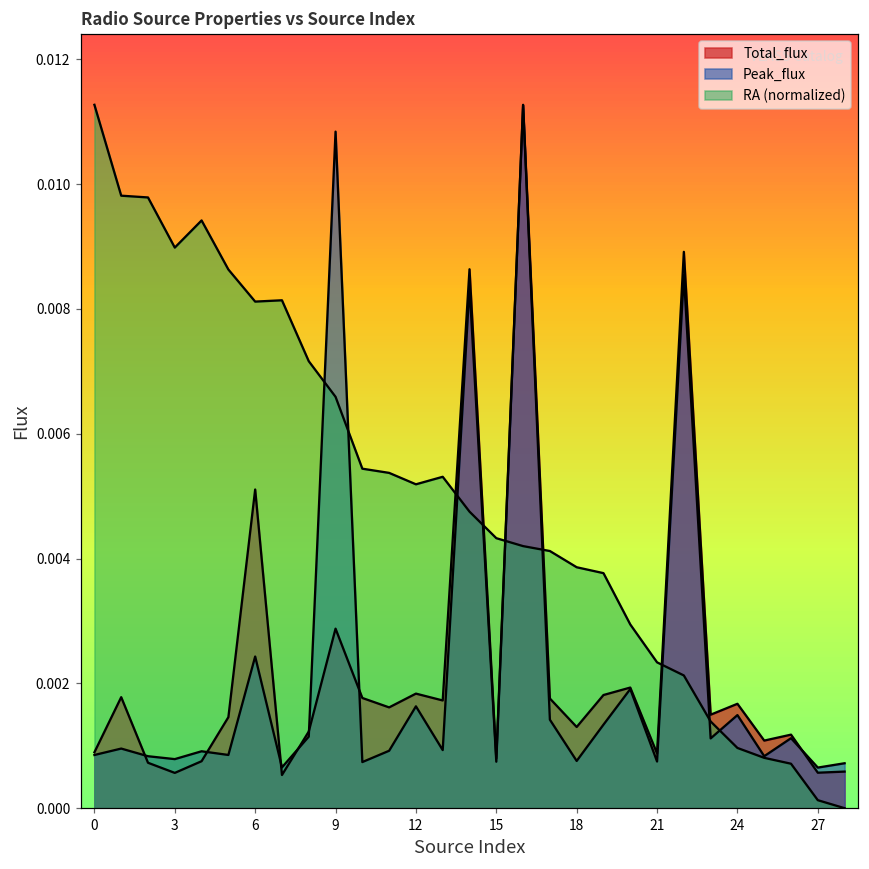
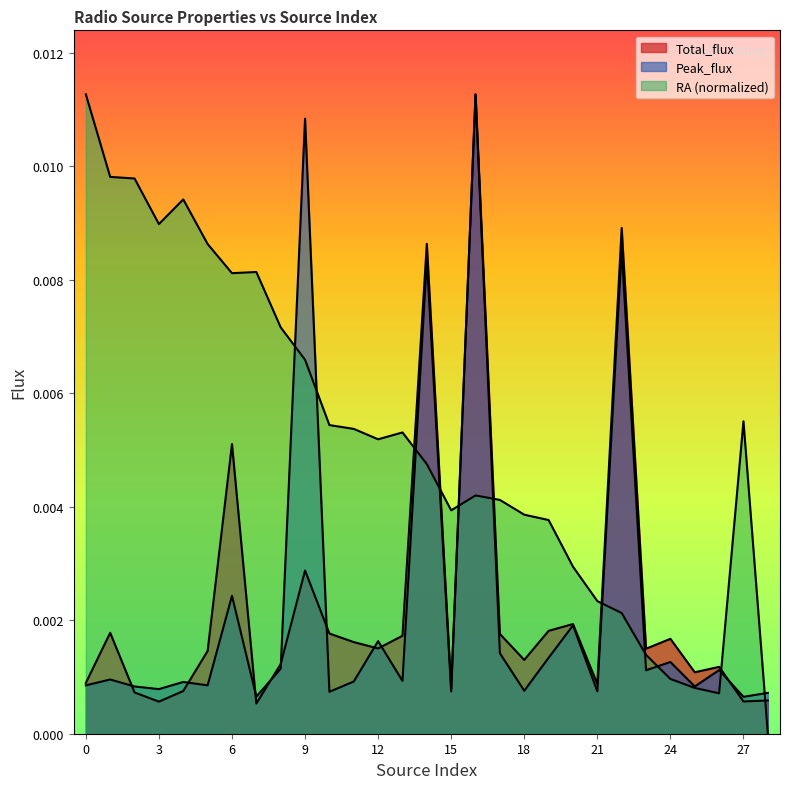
  {
    "Total_flux": {
      "3": 0.0006,
      "6": 0.0051,
      "9": 0.0029,
-     "12": 0.0018,
+     "12": 0.0015,
      "15": 0.0008,
      "18": 0.0013,
      "21": 0.0009,
      "24": 0.0017,
      "27": 0.0006
    },
    "Peak_flux": {
      "3": 0.0008,
      "6": 0.0024,
      "9": 0.0108,
      "12": 0.0016,
      "15": 0.0007,
      "18": 0.0008,
      "21": 0.0007,
-     "24": 0.0015,
+     "24": 0.0013,
      "27": 0.0007
    },
    "RA (normalized)": {
      "0": 0.0113,
      "3": 0.0090,
      "6": 0.0081,
      "9": 0.0066,
      "12": 0.0052,
-     "15": 0.0043,
+     "15": 0.0039,
      "18": 0.0039,
      "21": 0.0023,
      "24": 0.0010,
-     "27": 0.0001
+     "27": 0.0055
    }
  }
